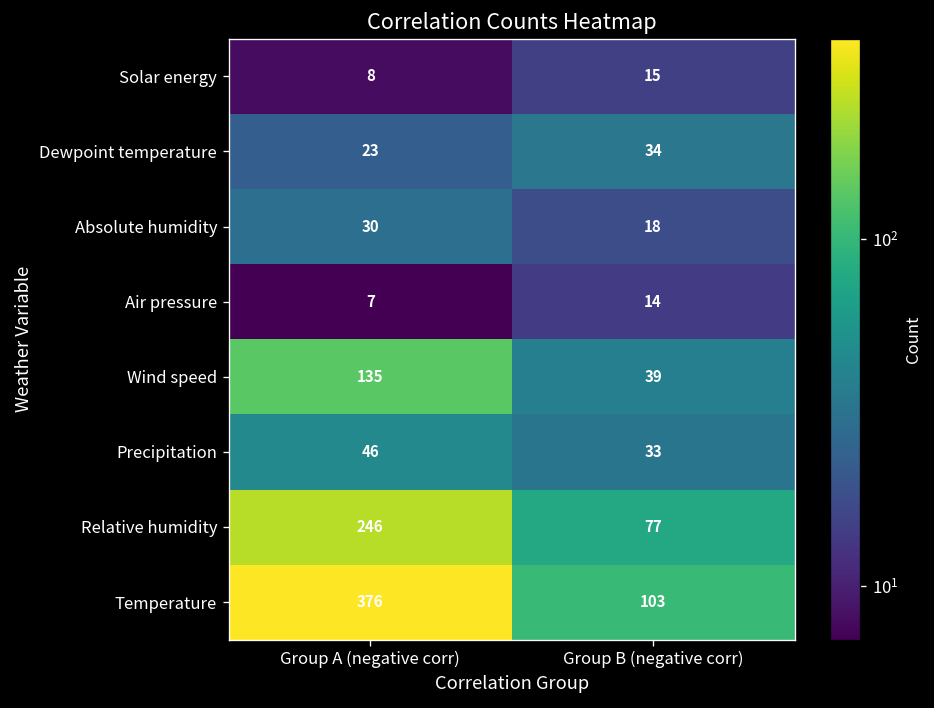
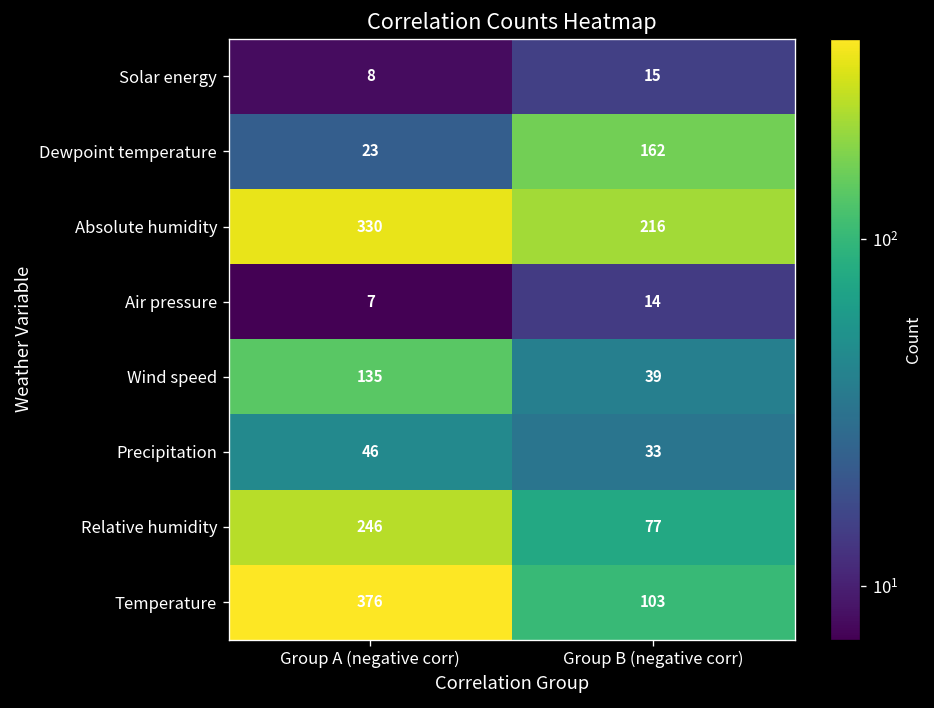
  {
    "Solar energy": {
      "Group A (negative corr)": 8,
      "Group B (negative corr)": 15
    },
    "Dewpoint temperature": {
      "Group A (negative corr)": 23,
-     "Group B (negative corr)": 34
+     "Group B (negative corr)": 162
    },
    "Absolute humidity": {
-     "Group A (negative corr)": 30,
-     "Group B (negative corr)": 18
+     "Group A (negative corr)": 330,
+     "Group B (negative corr)": 216
    },
    "Air pressure": {
      "Group A (negative corr)": 7,
      "Group B (negative corr)": 14
    },
    "Wind speed": {
      "Group A (negative corr)": 135,
      "Group B (negative corr)": 39
    },
    "Precipitation": {
      "Group A (negative corr)": 46,
      "Group B (negative corr)": 33
    },
    "Relative humidity": {
      "Group A (negative corr)": 246,
      "Group B (negative corr)": 77
    },
    "Temperature": {
      "Group A (negative corr)": 376,
      "Group B (negative corr)": 103
    }
  }
